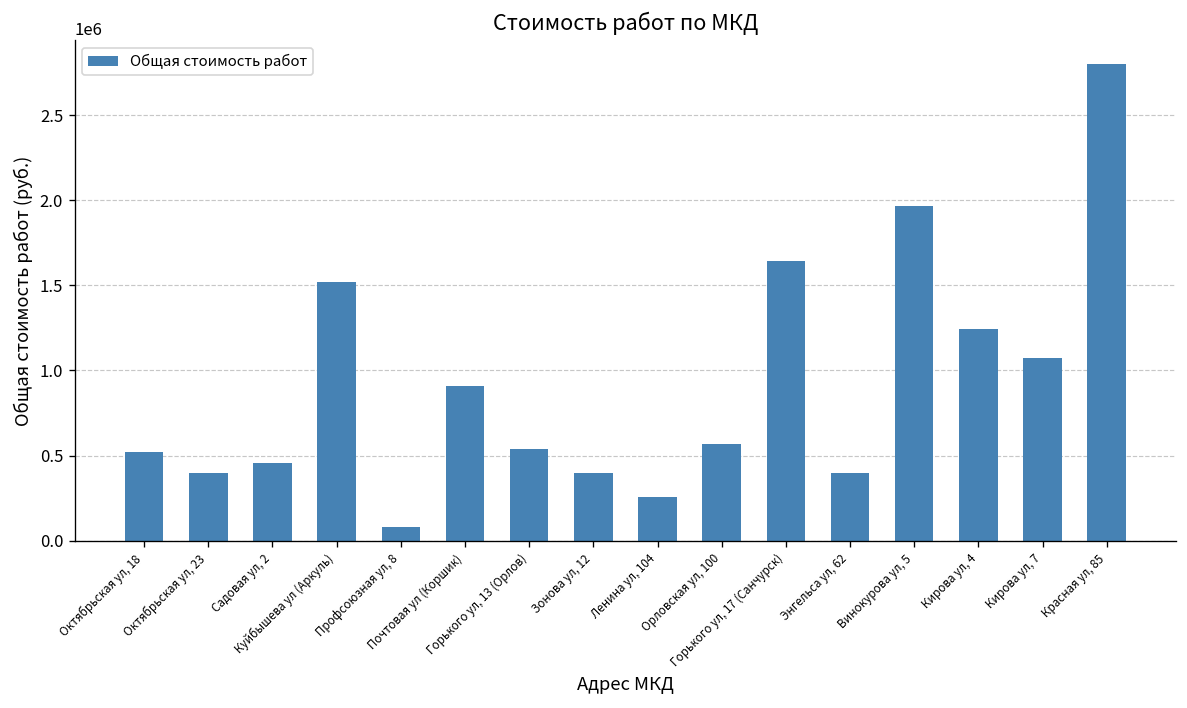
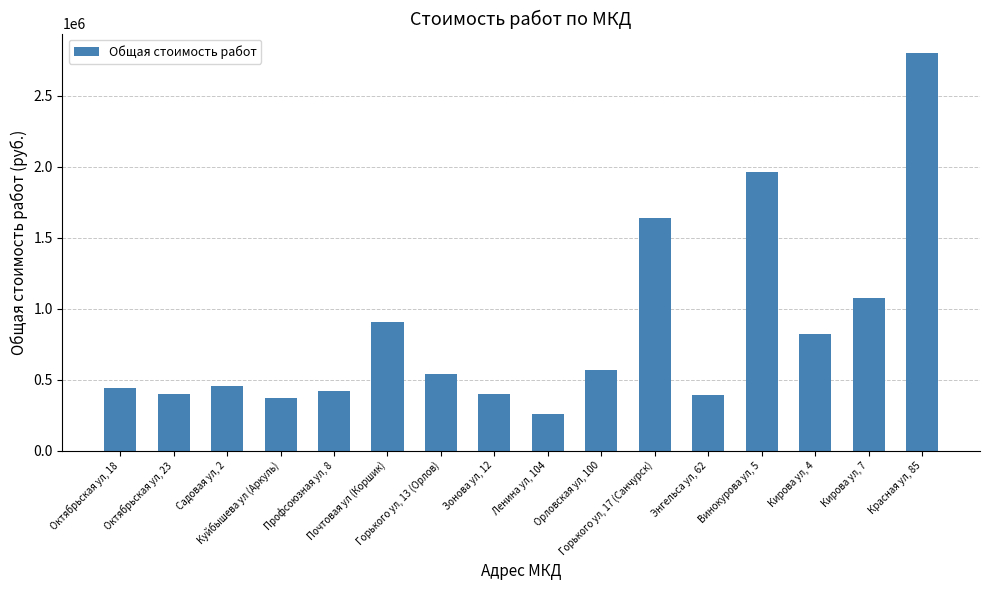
  {
-   "Октябрьская ул, 18": 520000,
+   "Октябрьская ул, 18": 440000,
    "Октябрьская ул, 23": 400000,
    "Садовая ул, 2": 460000,
-   "Куйбышева ул (Аркуль)": 1520000,
-   "Профсоюзная ул, 8": 80000,
+   "Куйбышева ул (Аркуль)": 370000,
+   "Профсоюзная ул, 8": 420000,
    "Почтовая ул (Коршик)": 910000,
    "Горького ул, 13 (Орлов)": 540000,
    "Зонова ул, 12": 400000,
    "Ленина ул, 104": 260000,
    "Орловская ул, 100": 570000,
    "Горького ул, 17 (Санчурск)": 1640000,
    "Энгельса ул, 62": 390000,
    "Винокурова ул, 5": 1960000,
-   "Кирова ул, 4": 1250000,
+   "Кирова ул, 4": 820000,
    "Кирова ул, 7": 1070000,
    "Красная ул, 85": 2800000
  }
